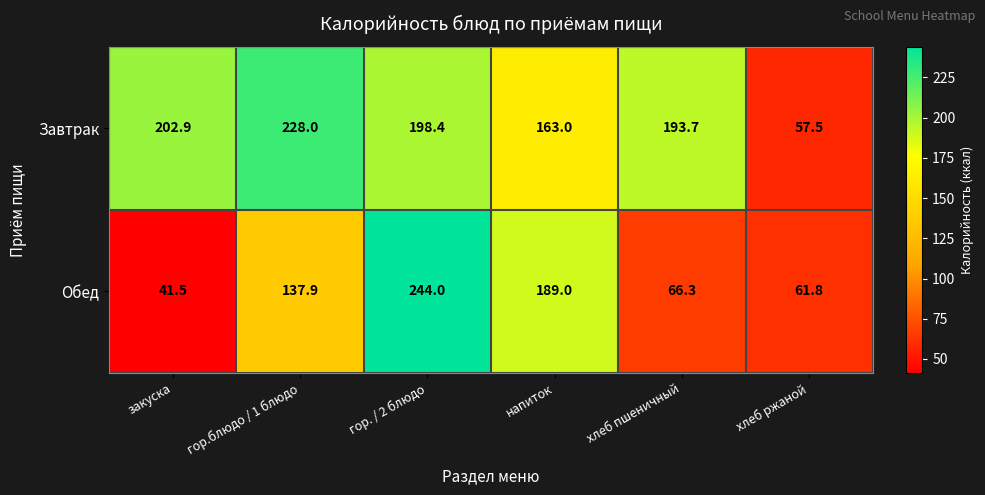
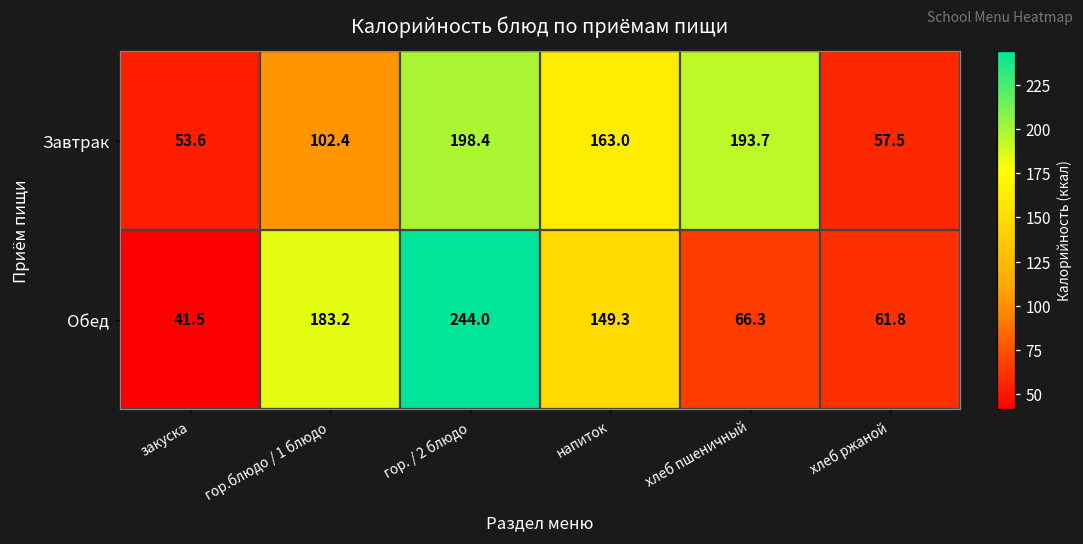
  {
    "Завтрак": {
-     "закуска": 202.9,
-     "гор.блюдо / 1 блюдо": 228.0,
+     "закуска": 53.6,
+     "гор.блюдо / 1 блюдо": 102.4,
      "гор. / 2 блюдо": 198.4,
      "напиток": 163.0,
      "хлеб пшеничный": 193.7,
      "хлеб ржаной": 57.5
    },
    "Обед": {
      "закуска": 41.5,
-     "гор.блюдо / 1 блюдо": 137.9,
+     "гор.блюдо / 1 блюдо": 183.2,
      "гор. / 2 блюдо": 244.0,
-     "напиток": 189.0,
+     "напиток": 149.3,
      "хлеб пшеничный": 66.3,
      "хлеб ржаной": 61.8
    }
  }
